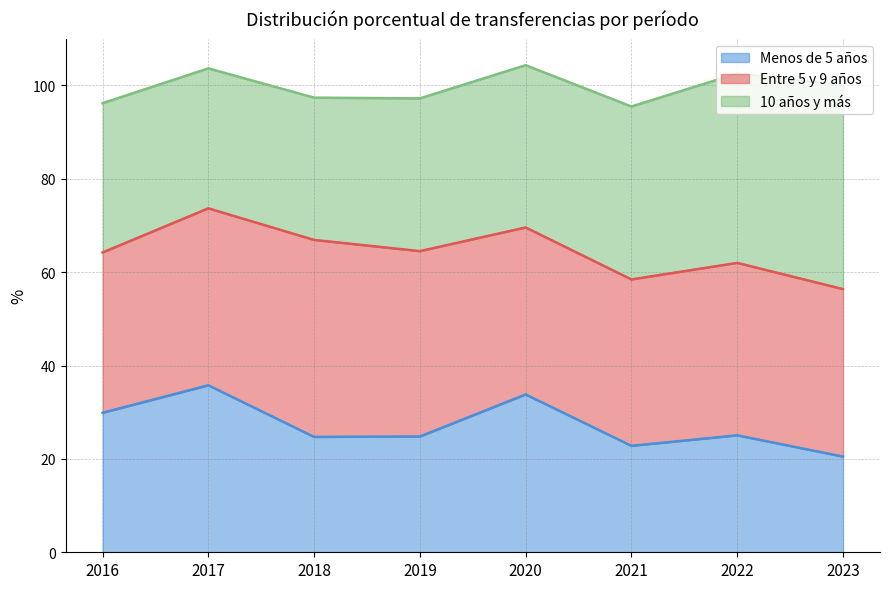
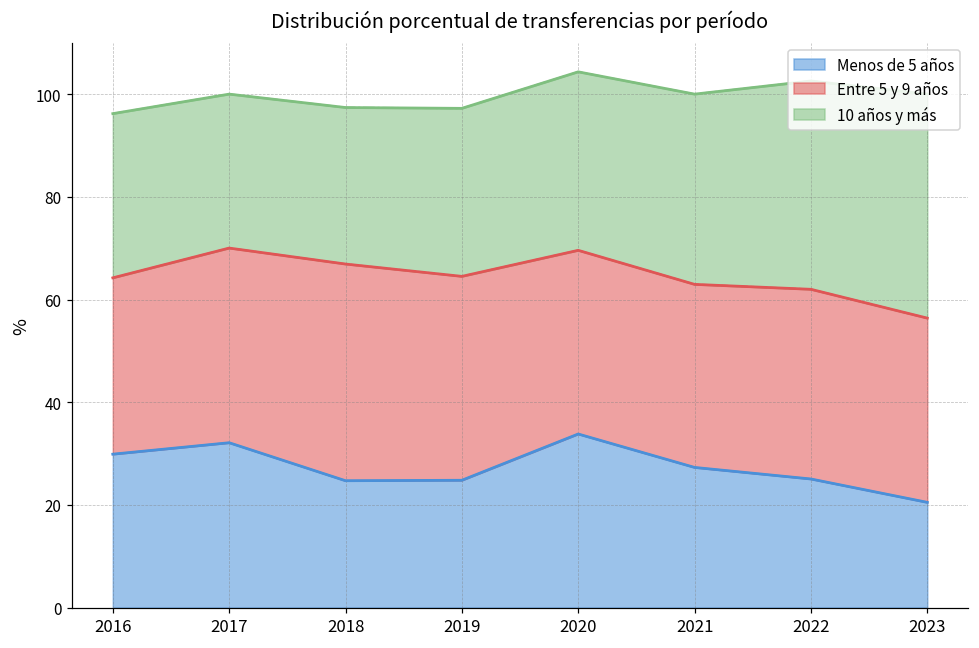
  {
    "Menos de 5 años": {
      "2016": 30,
-     "2017": 36,
+     "2017": 32,
      "2018": 25,
      "2019": 25,
      "2020": 34,
-     "2021": 23,
+     "2021": 27,
      "2022": 25,
      "2023": 21
    },
    "Entre 5 y 9 años": {
      "2016": 34,
      "2017": 38,
      "2018": 42,
      "2019": 40,
      "2020": 36,
      "2021": 36,
      "2022": 37,
      "2023": 36
    },
    "10 años y más": {
      "2016": 32,
      "2017": 30,
      "2018": 30,
      "2019": 33,
      "2020": 35,
      "2021": 37
    }
  }
